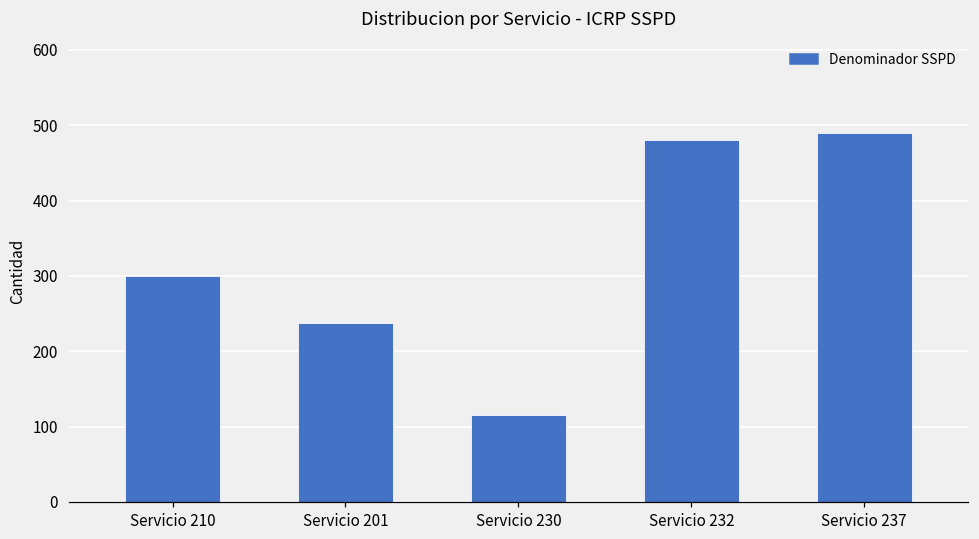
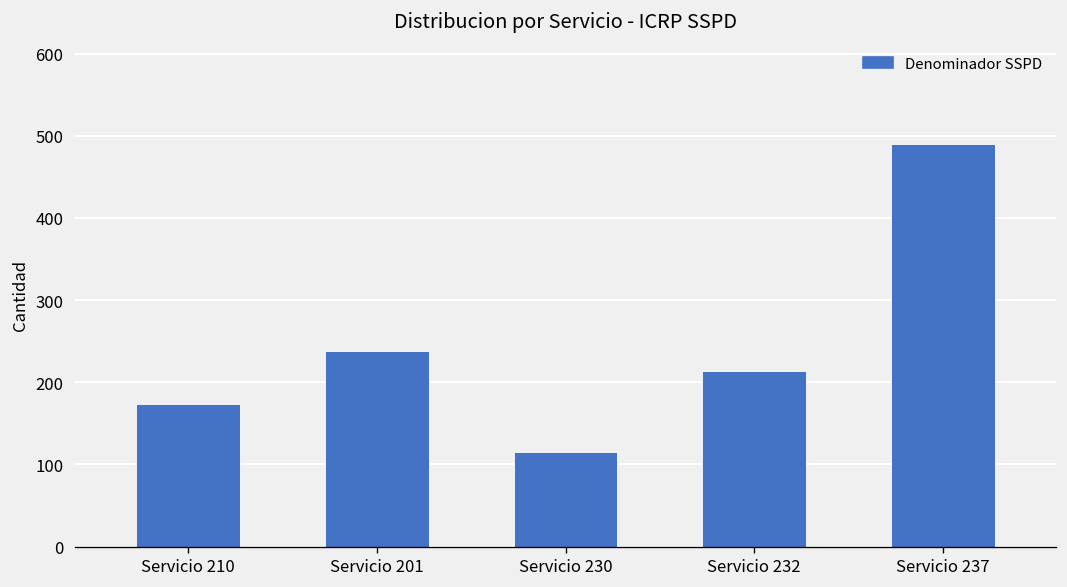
  {
-   "Servicio 210": 300,
+   "Servicio 210": 170,
    "Servicio 201": 240,
    "Servicio 230": 120,
-   "Servicio 232": 480,
+   "Servicio 232": 210,
    "Servicio 237": 490
  }
